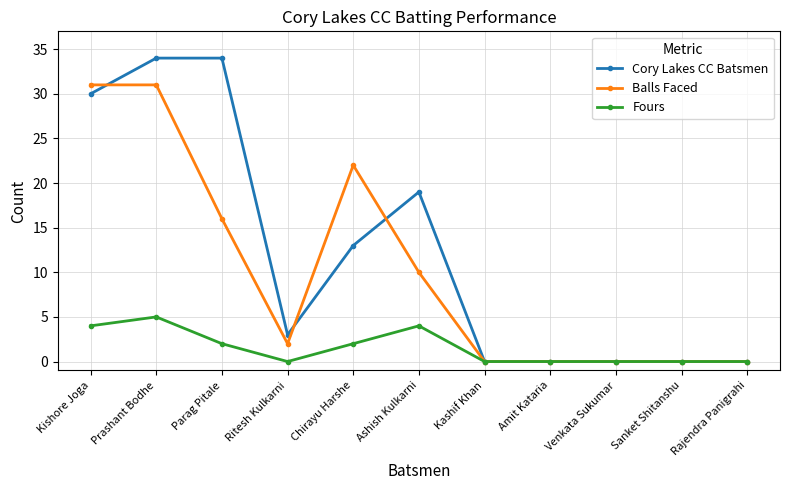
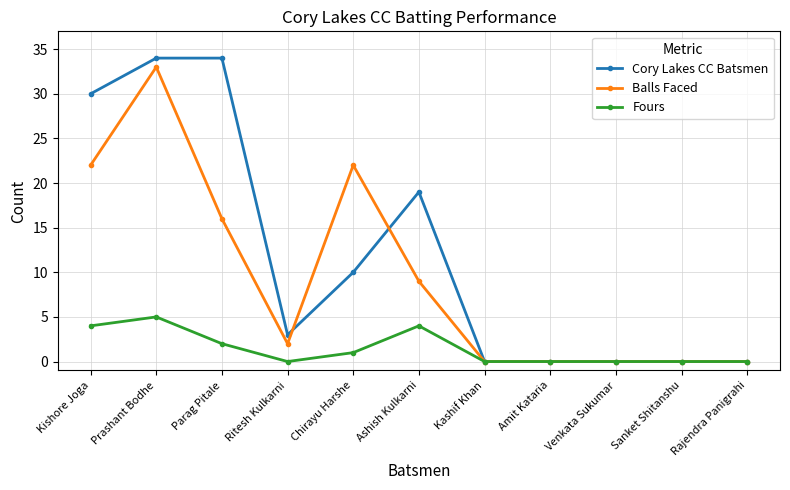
  {
    "Cory Lakes CC Batsmen": {
      "Kishore Joga": 30,
      "Prashant Bodhe": 34,
      "Parag Pitale": 34,
      "Ritesh Kulkarni": 3,
-     "Chirayu Harshe": 13,
+     "Chirayu Harshe": 10,
      "Ashish Kulkarni": 19
    },
    "Balls Faced": {
-     "Kishore Joga": 31,
-     "Prashant Bodhe": 31,
+     "Kishore Joga": 22,
+     "Prashant Bodhe": 33,
      "Parag Pitale": 16,
      "Ritesh Kulkarni": 2,
      "Chirayu Harshe": 22,
-     "Ashish Kulkarni": 10
+     "Ashish Kulkarni": 9
    },
    "Fours": {
      "Kishore Joga": 4,
      "Prashant Bodhe": 5,
      "Parag Pitale": 2,
      "Ritesh Kulkarni": 0,
-     "Chirayu Harshe": 2,
+     "Chirayu Harshe": 1,
      "Ashish Kulkarni": 4
    }
  }
